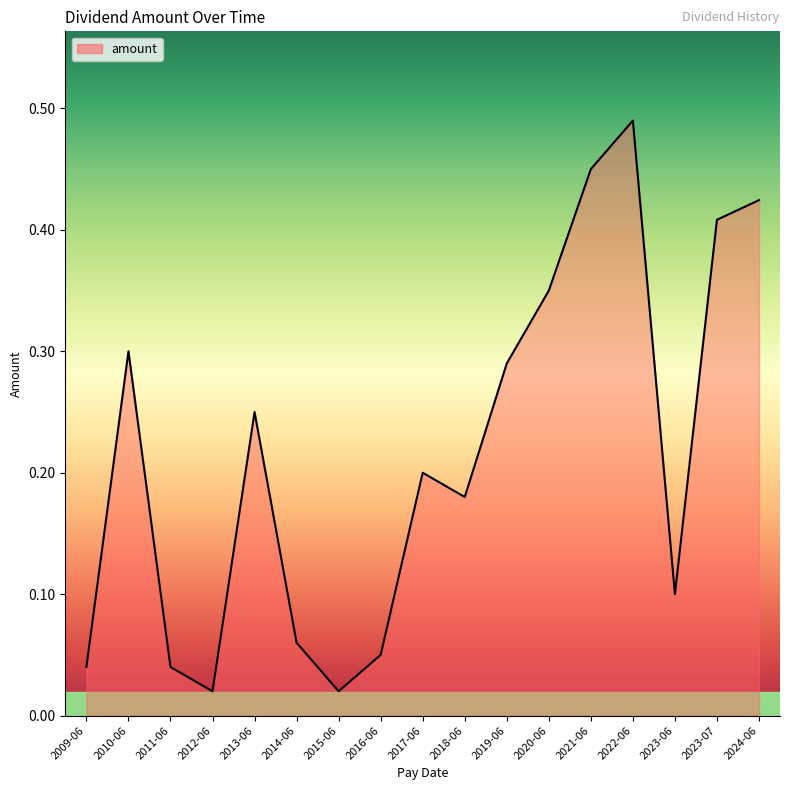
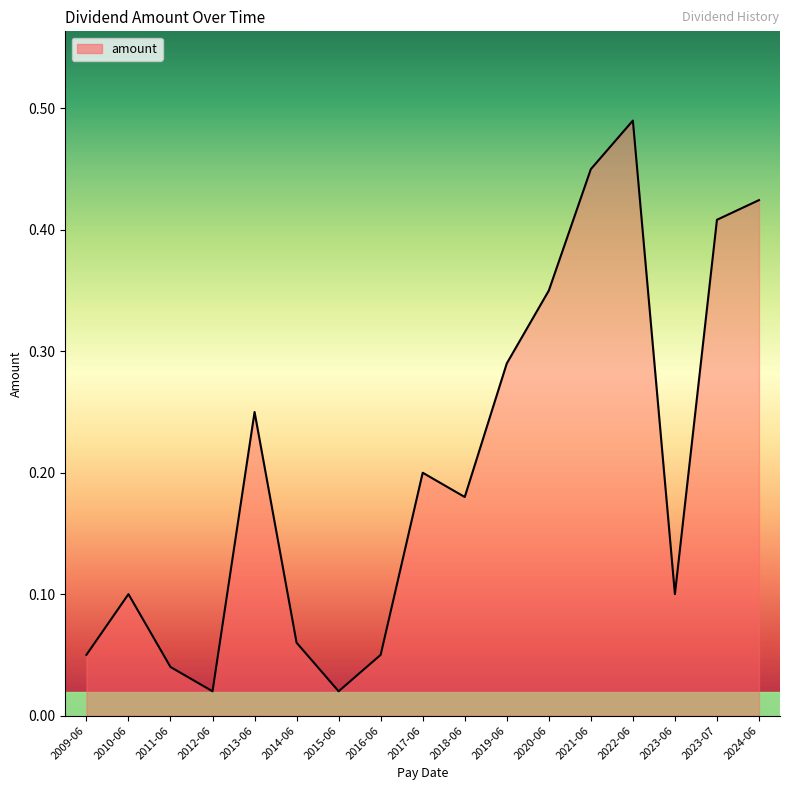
  {
-   "2009-06": 0.04,
-   "2010-06": 0.3,
+   "2009-06": 0.05,
+   "2010-06": 0.1,
    "2011-06": 0.04,
    "2012-06": 0.02,
    "2013-06": 0.25,
    "2014-06": 0.06,
    "2015-06": 0.02,
    "2016-06": 0.05,
    "2017-06": 0.20,
    "2018-06": 0.18,
    "2019-06": 0.29,
    "2020-06": 0.35,
    "2021-06": 0.45,
    "2022-06": 0.49,
    "2023-06": 0.10,
    "2023-07": 0.41,
    "2024-06": 0.425
  }
